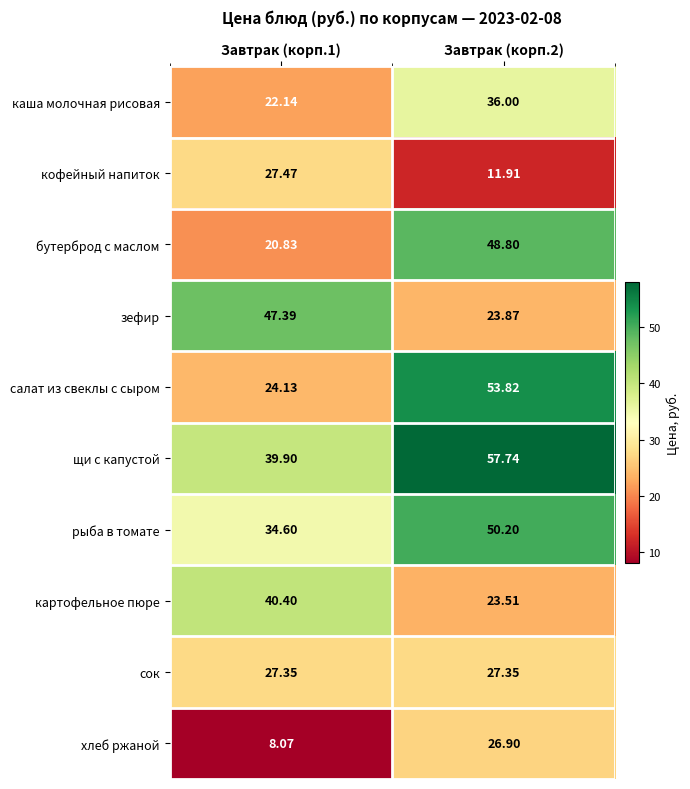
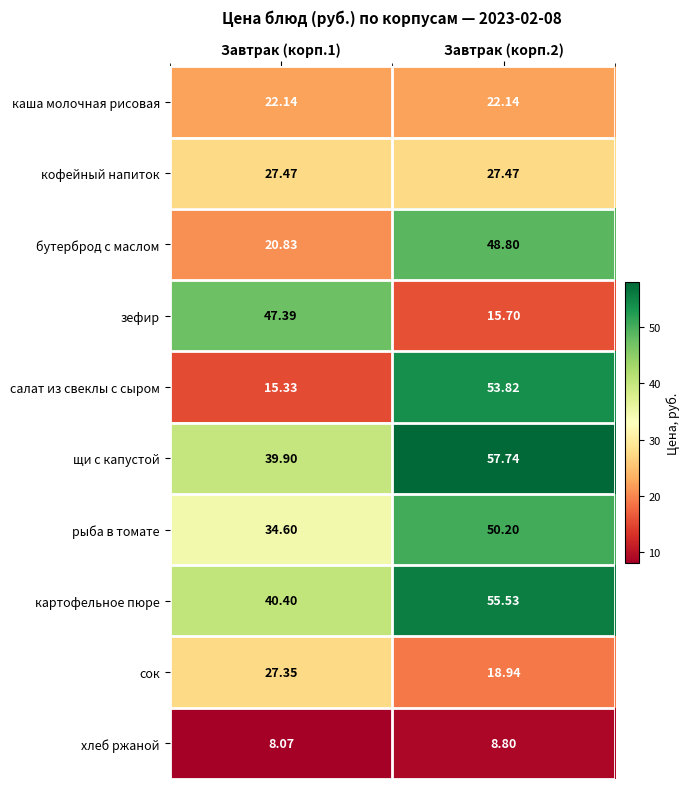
  {
    "каша молочная рисовая": {
      "Завтрак (корп.1)": 22.14,
-     "Завтрак (корп.2)": 36.00
+     "Завтрак (корп.2)": 22.14
    },
    "кофейный напиток": {
      "Завтрак (корп.1)": 27.47,
-     "Завтрак (корп.2)": 11.91
+     "Завтрак (корп.2)": 27.47
    },
    "бутерброд с маслом": {
      "Завтрак (корп.1)": 20.83,
      "Завтрак (корп.2)": 48.80
    },
    "зефир": {
      "Завтрак (корп.1)": 47.39,
-     "Завтрак (корп.2)": 23.87
+     "Завтрак (корп.2)": 15.70
    },
    "салат из свеклы с сыром": {
-     "Завтрак (корп.1)": 24.13,
+     "Завтрак (корп.1)": 15.33,
      "Завтрак (корп.2)": 53.82
    },
    "щи с капустой": {
      "Завтрак (корп.1)": 39.90,
      "Завтрак (корп.2)": 57.74
    },
    "рыба в томате": {
      "Завтрак (корп.1)": 34.60,
      "Завтрак (корп.2)": 50.20
    },
    "картофельное пюре": {
      "Завтрак (корп.1)": 40.40,
-     "Завтрак (корп.2)": 23.51
+     "Завтрак (корп.2)": 55.53
    },
    "сок": {
      "Завтрак (корп.1)": 27.35,
-     "Завтрак (корп.2)": 27.35
+     "Завтрак (корп.2)": 18.94
    },
    "хлеб ржаной": {
      "Завтрак (корп.1)": 8.07,
-     "Завтрак (корп.2)": 26.90
+     "Завтрак (корп.2)": 8.80
    }
  }
